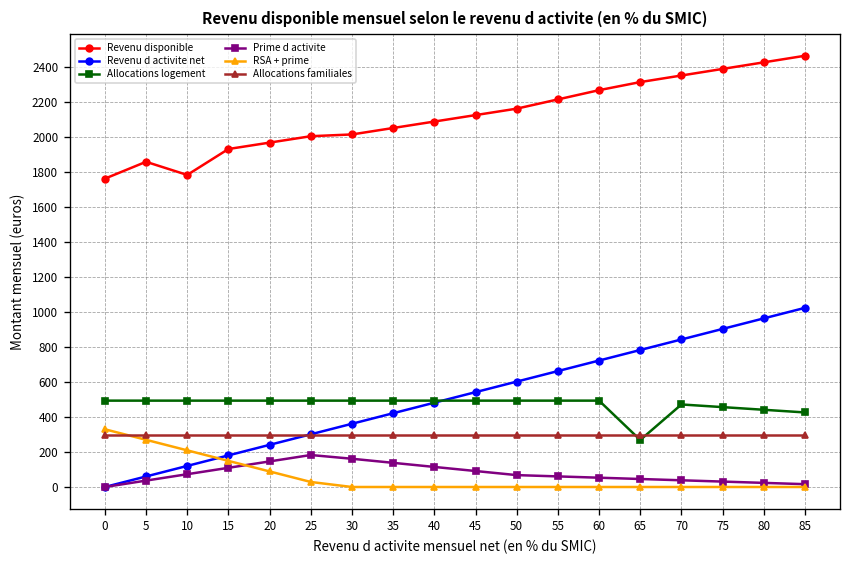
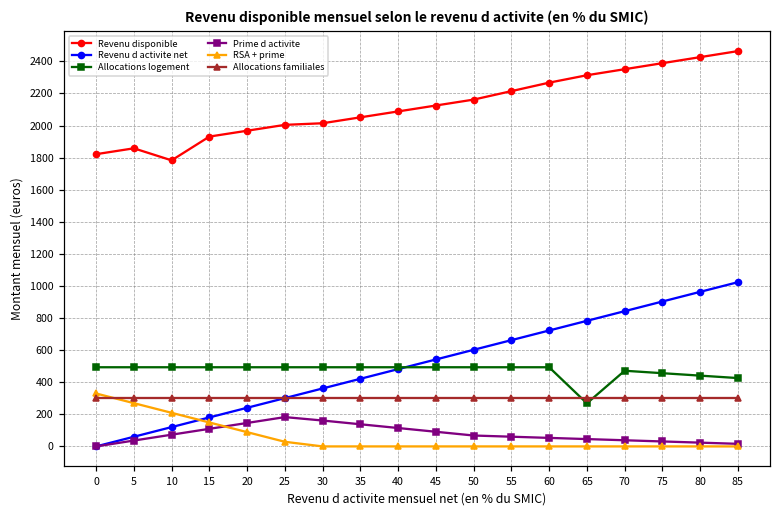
  {
    "Revenu disponible": {
-     "0": 1760,
+     "0": 1820,
      "5": 1860,
      "10": 1780,
      "15": 1930,
      "20": 1970,
      "25": 2000,
      "30": 2010,
      "35": 2050,
      "40": 2090,
      "45": 2120,
      "50": 2160,
      "55": 2210,
      "60": 2270,
      "65": 2310,
      "70": 2350,
      "75": 2390,
      "80": 2430,
      "85": 2460
    },
    "Revenu d activite net": {
      "5": 60,
      "10": 120,
      "15": 180,
      "20": 240,
      "30": 360,
      "35": 420,
      "45": 540,
      "50": 600,
      "55": 660,
      "60": 720,
      "65": 780,
      "70": 840,
      "75": 900,
      "80": 960,
      "85": 1020
    },
    "Allocations logement": {
      "0": 490,
      "5": 490,
      "10": 490,
      "15": 490,
      "20": 490,
      "25": 490,
      "30": 490,
      "35": 490,
      "45": 490,
      "50": 490,
      "55": 490,
      "60": 490,
      "65": 270,
      "70": 470,
      "75": 460,
      "80": 440,
      "85": 430
    },
    "Prime d activite": {
      "5": 40,
      "10": 70,
      "15": 110,
      "20": 150,
      "25": 180,
      "30": 160,
      "35": 140,
      "40": 110,
      "45": 90,
      "50": 70,
      "55": 60,
      "60": 50,
      "65": 50,
      "70": 40,
      "75": 30,
      "80": 20
    },
    "RSA + prime": {
      "0": 330,
      "5": 270,
      "10": 210,
      "15": 150,
      "20": 90,
      "25": 30,
      "30": 0,
      "35": 0,
      "40": 0,
      "45": 0,
      "50": 0,
      "55": 0,
      "60": 0,
      "65": 0,
      "70": 0,
      "75": 0,
      "80": 0
    },
    "Allocations familiales": {
      "0": 300,
      "5": 300,
      "10": 300,
      "15": 300,
      "20": 300,
      "30": 300,
      "35": 300,
      "40": 300,
      "45": 300,
      "50": 300,
      "55": 300,
      "60": 300,
      "65": 300,
      "70": 300,
      "75": 300,
      "80": 300,
      "85": 300
    }
  }
